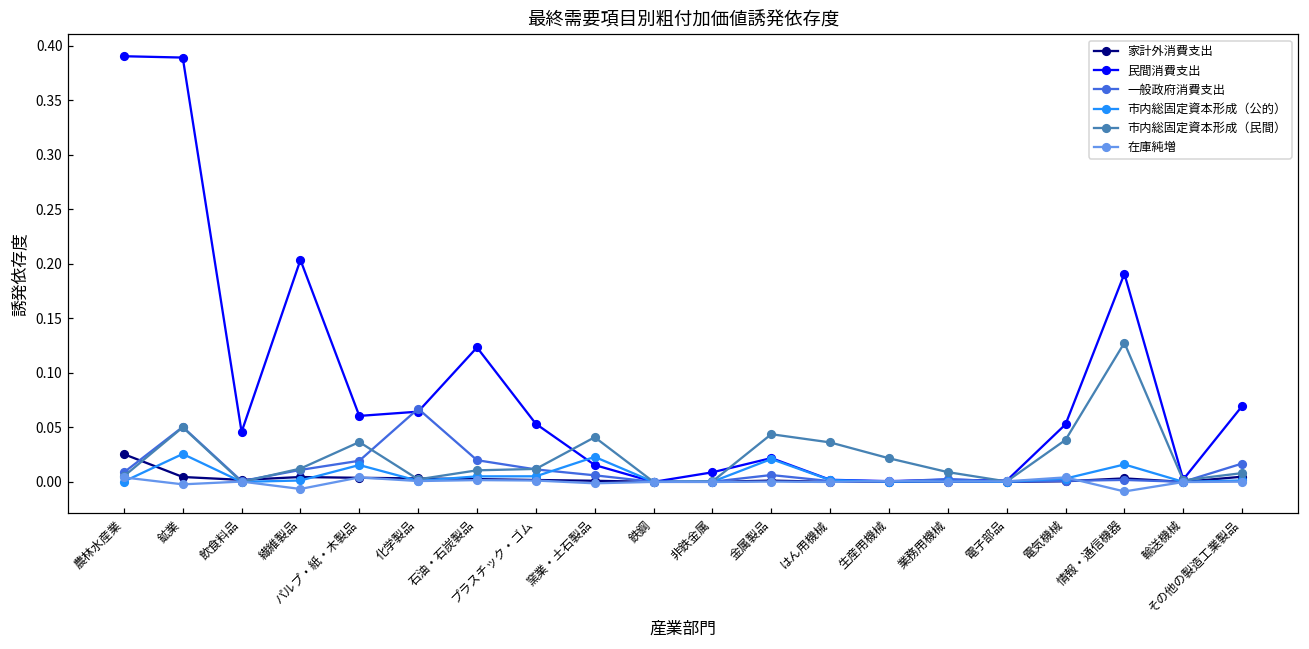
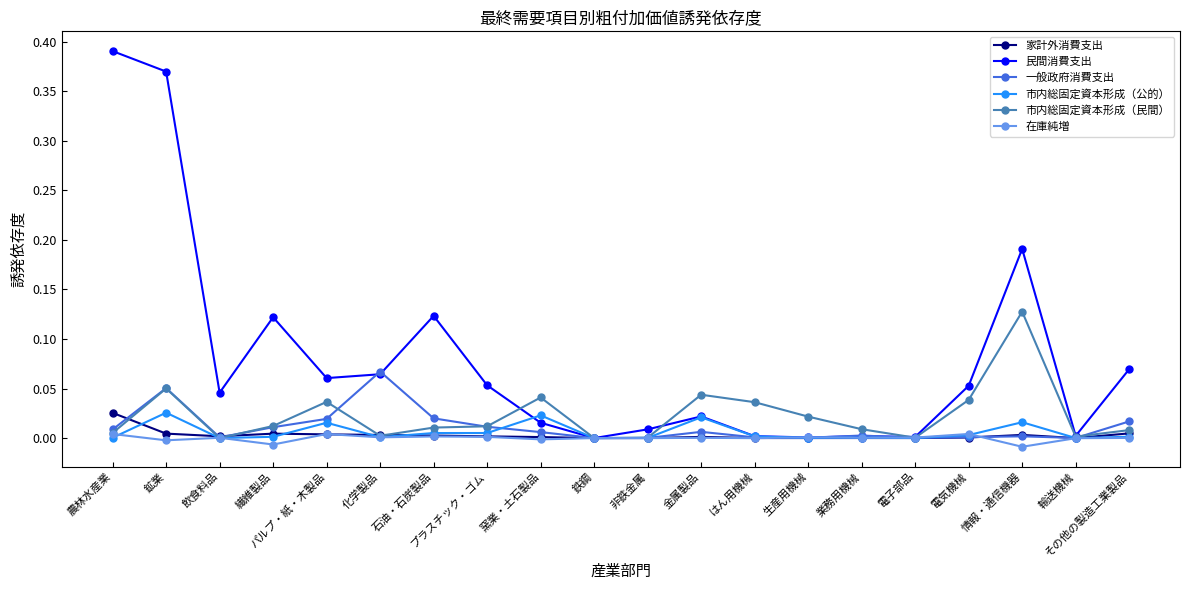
  {
    "家計外消費支出": {
      "農林水産業": 0.03,
      "鉱業": 0.00,
      "繊維製品": 0.00,
      "その他の製造工業製品": 0.00
    },
    "民間消費支出": {
      "農林水産業": 0.39,
-     "鉱業": 0.39,
+     "鉱業": 0.37,
      "飲食料品": 0.05,
-     "繊維製品": 0.20,
+     "繊維製品": 0.12,
      "パルプ・紙・木製品": 0.06,
      "化学製品": 0.06,
      "石油・石炭製品": 0.12,
      "プラスチック・ゴム": 0.05,
      "窯業・土石製品": 0.02,
      "非鉄金属": 0.01,
      "電気機械": 0.05,
      "情報・通信機器": 0.19,
      "その他の製造工業製品": 0.07
    },
    "市内総固定資本形成（公的）": {
      "農林水産業": 0.00,
      "鉱業": 0.03,
      "繊維製品": 0.00,
      "パルプ・紙・木製品": 0.02,
      "プラスチック・ゴム": 0.01,
      "窯業・土石製品": 0.02,
      "情報・通信機器": 0.02
    }
  }
